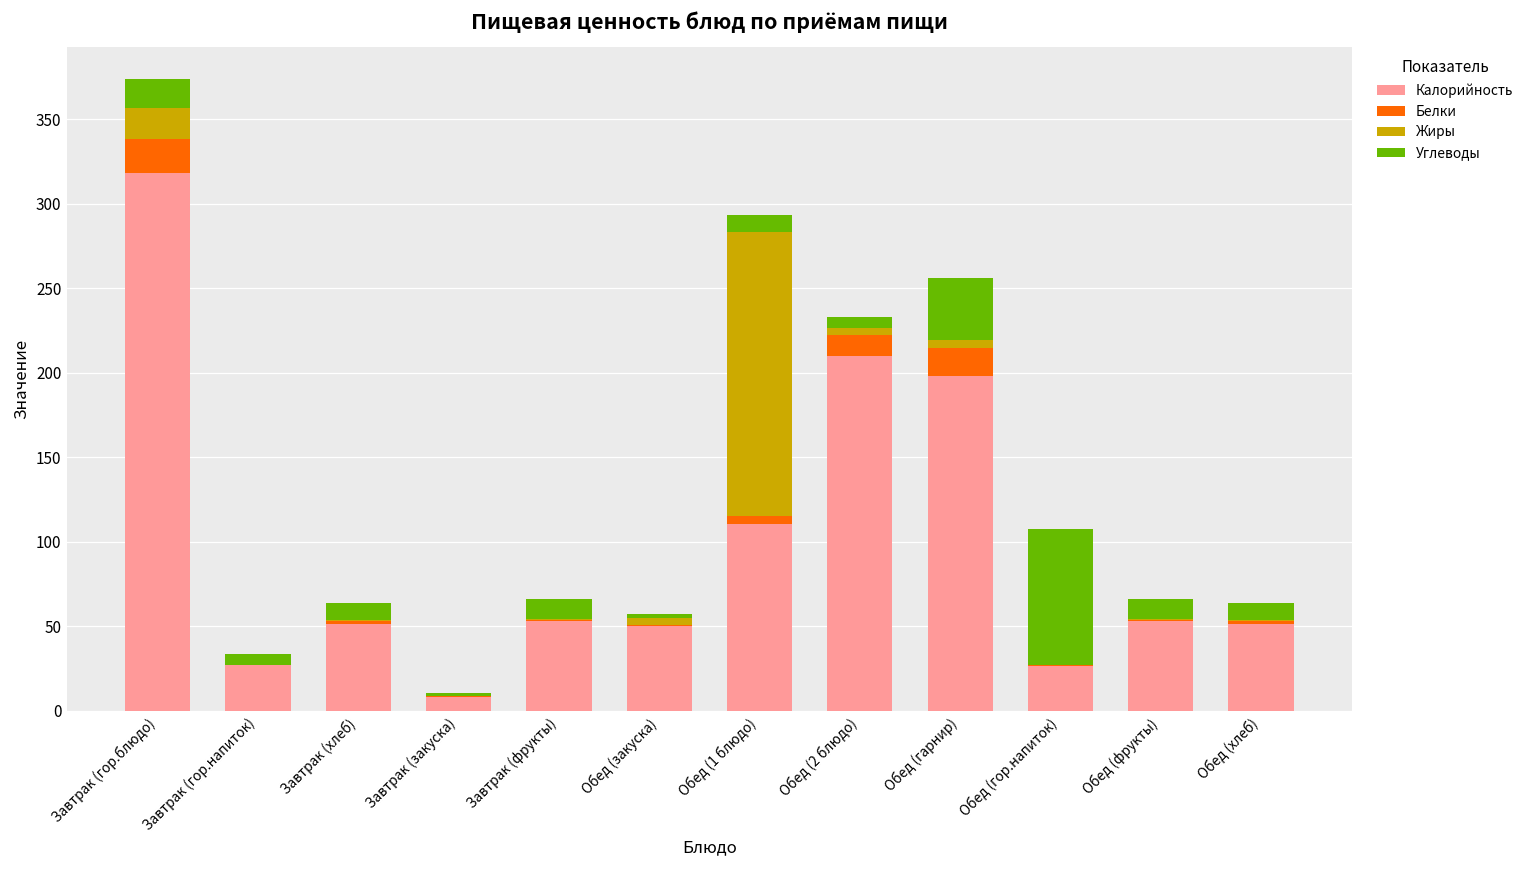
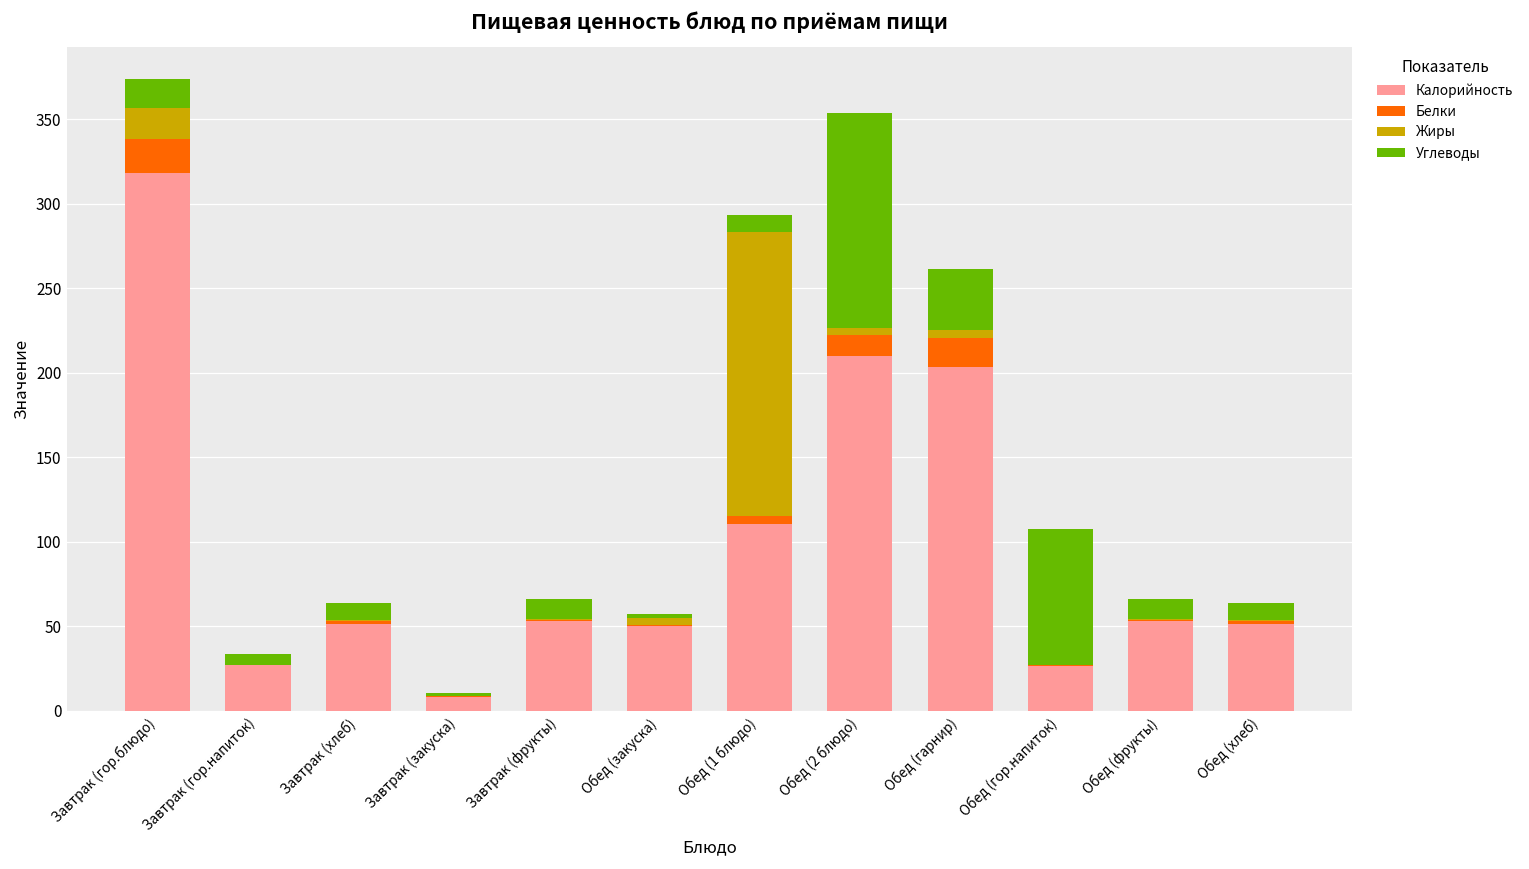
  {
    "Калорийность": {
      "Завтрак (гор.блюдо)": 318,
      "Завтрак (гор.напиток)": 27,
      "Завтрак (хлеб)": 51,
      "Завтрак (закуска)": 8,
      "Завтрак (фрукты)": 53,
      "Обед (закуска)": 50,
      "Обед (1 блюдо)": 110,
      "Обед (2 блюдо)": 210,
-     "Обед (гарнир)": 198,
+     "Обед (гарнир)": 204,
      "Обед (гор.напиток)": 27,
      "Обед (фрукты)": 53,
      "Обед (хлеб)": 51
    },
    "Белки": {
      "Завтрак (гор.блюдо)": 20,
      "Завтрак (хлеб)": 2,
      "Обед (1 блюдо)": 5,
      "Обед (2 блюдо)": 13,
      "Обед (гарнир)": 17,
      "Обед (хлеб)": 2
    },
    "Жиры": {
      "Завтрак (гор.блюдо)": 19,
      "Обед (закуска)": 4,
      "Обед (1 блюдо)": 168,
      "Обед (2 блюдо)": 4,
      "Обед (гарнир)": 5,
      "Обед (гор.напиток)": 0
    },
    "Углеводы": {
      "Завтрак (гор.блюдо)": 17,
      "Завтрак (гор.напиток)": 7,
      "Завтрак (хлеб)": 10,
      "Завтрак (фрукты)": 12,
      "Обед (закуска)": 2,
      "Обед (1 блюдо)": 10,
-     "Обед (2 блюдо)": 6,
+     "Обед (2 блюдо)": 127,
      "Обед (гарнир)": 36,
      "Обед (гор.напиток)": 80,
      "Обед (фрукты)": 12,
      "Обед (хлеб)": 10
    }
  }
